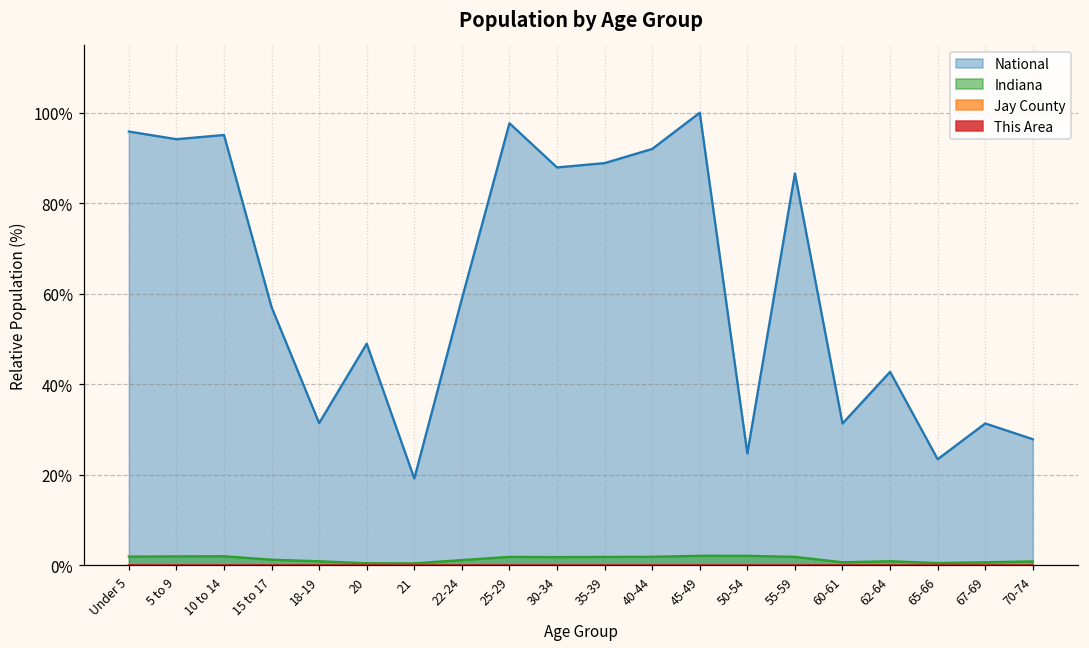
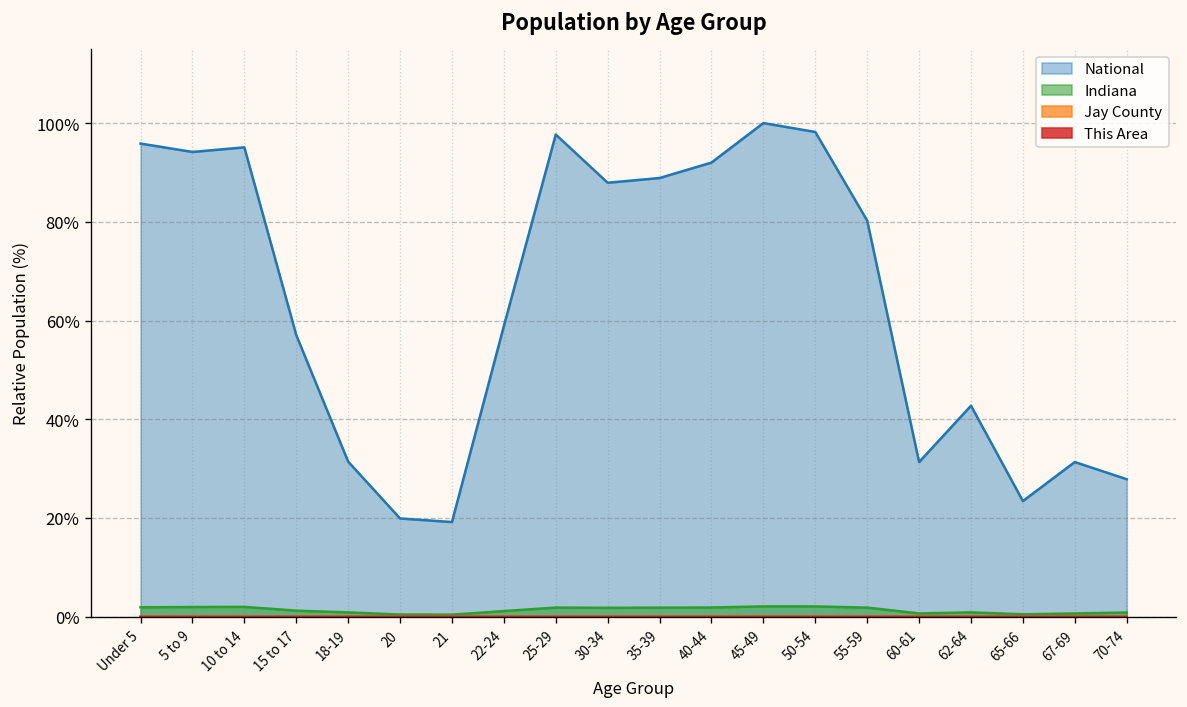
  {
    "National": {
      "Under 5": "96%",
      "5 to 9": "94%",
      "10 to 14": "95%",
      "15 to 17": "57%",
      "18-19": "31%",
-     "20": "49%",
+     "20": "20%",
      "21": "19%",
      "22-24": "59%",
      "25-29": "98%",
      "30-34": "88%",
      "35-39": "89%",
      "40-44": "92%",
      "45-49": "100%",
-     "50-54": "25%",
-     "55-59": "87%",
+     "50-54": "98%",
+     "55-59": "80%",
      "60-61": "31%",
      "62-64": "43%",
      "65-66": "23%",
      "67-69": "31%",
      "70-74": "28%"
    },
    "Indiana": {
      "Under 5": "2%",
      "5 to 9": "2%",
      "10 to 14": "2%",
      "15 to 17": "1%",
      "18-19": "1%",
      "22-24": "1%",
      "25-29": "2%",
      "30-34": "2%",
      "35-39": "2%",
      "40-44": "2%",
      "45-49": "2%",
      "50-54": "2%",
      "55-59": "2%",
      "60-61": "1%",
      "62-64": "1%",
      "67-69": "1%",
      "70-74": "1%"
    },
    "This Area": {
      "Under 5": "0%",
      "5 to 9": "0%",
      "10 to 14": "0%",
      "15 to 17": "0%",
      "18-19": "0%",
      "22-24": "0%",
      "25-29": "0%",
      "30-34": "0%",
      "35-39": "0%",
      "40-44": "0%",
      "45-49": "0%",
      "50-54": "0%",
      "55-59": "0%",
      "60-61": "0%",
      "62-64": "0%",
      "67-69": "0%",
      "70-74": "0%"
    }
  }
